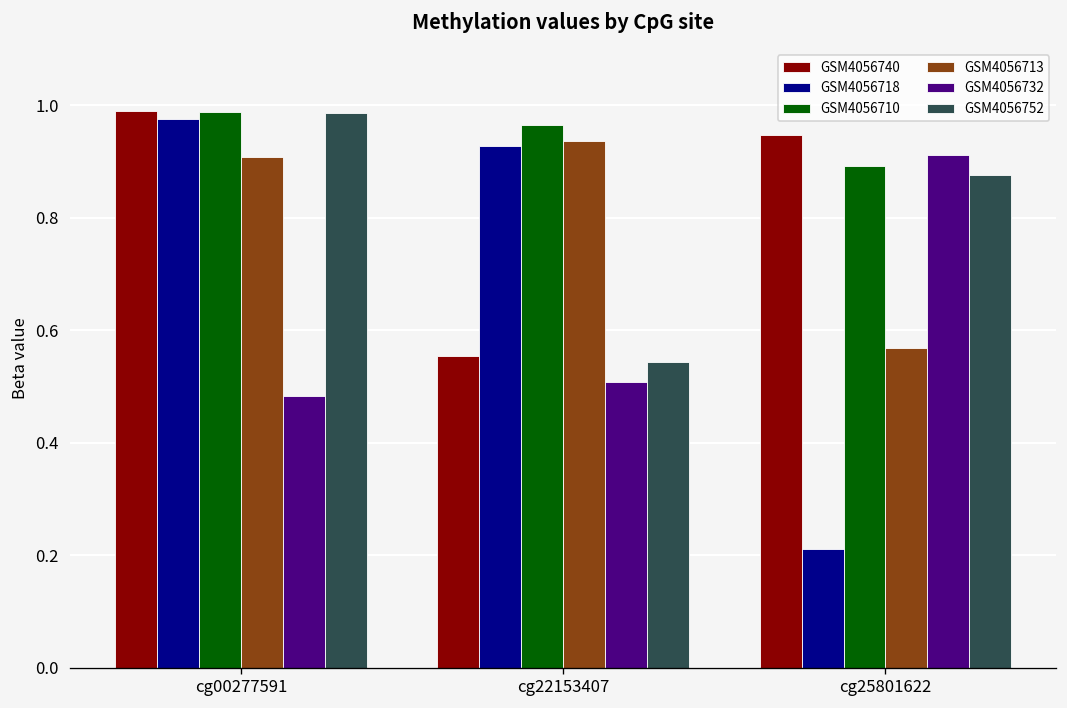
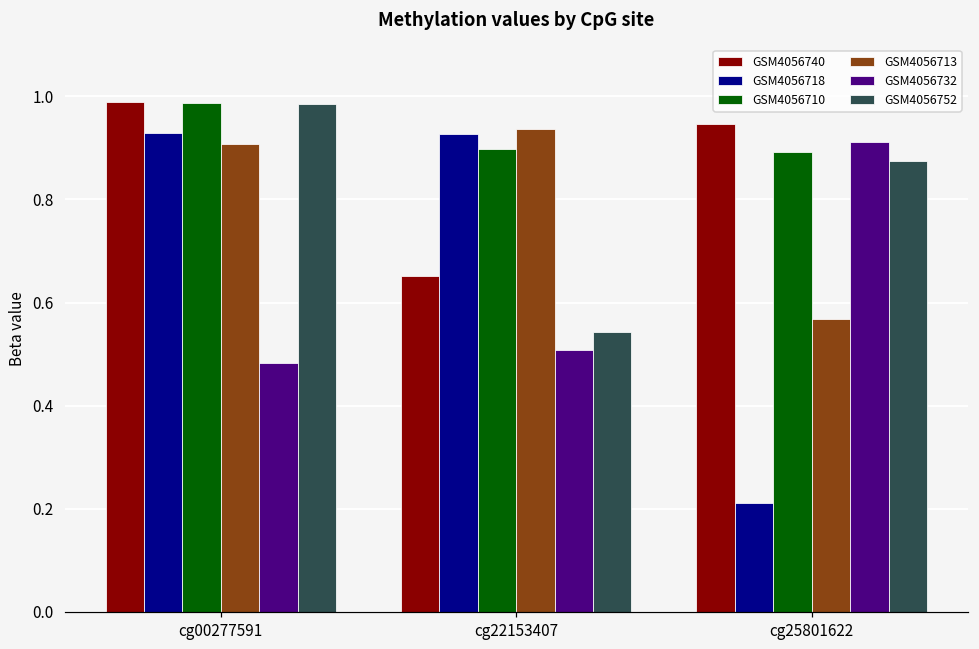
  {
    "GSM4056740": {
      "cg00277591": 0.99,
-     "cg22153407": 0.55,
+     "cg22153407": 0.65,
      "cg25801622": 0.95
    },
    "GSM4056718": {
-     "cg00277591": 0.98,
+     "cg00277591": 0.93,
      "cg22153407": 0.93,
      "cg25801622": 0.21
    },
    "GSM4056710": {
      "cg00277591": 0.99,
-     "cg22153407": 0.96,
+     "cg22153407": 0.90,
      "cg25801622": 0.89
    },
    "GSM4056713": {
      "cg00277591": 0.91,
      "cg22153407": 0.94,
      "cg25801622": 0.57
    },
    "GSM4056732": {
      "cg00277591": 0.48,
      "cg22153407": 0.51,
      "cg25801622": 0.91
    },
    "GSM4056752": {
      "cg00277591": 0.98,
      "cg22153407": 0.54,
      "cg25801622": 0.87
    }
  }
